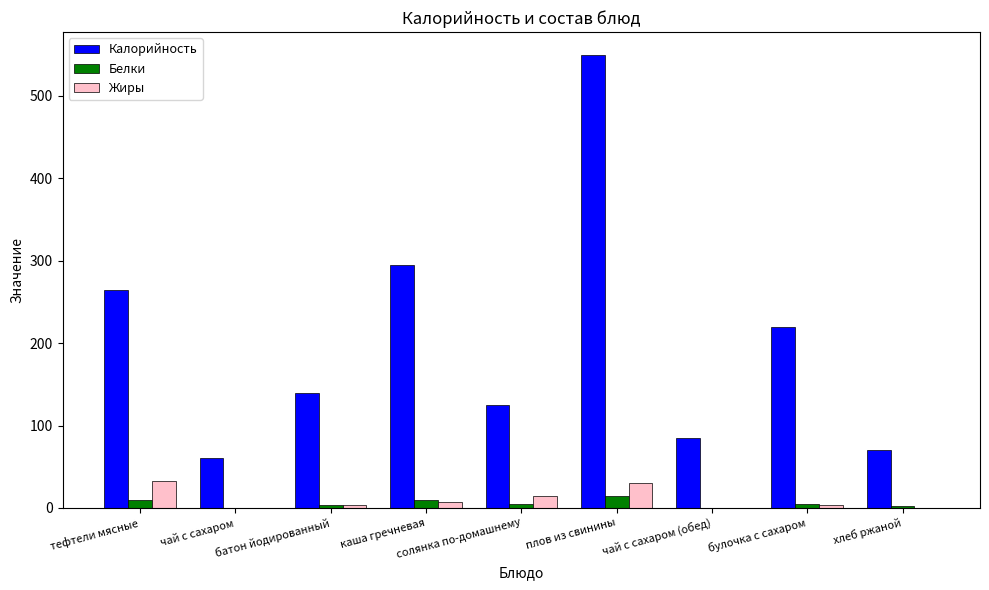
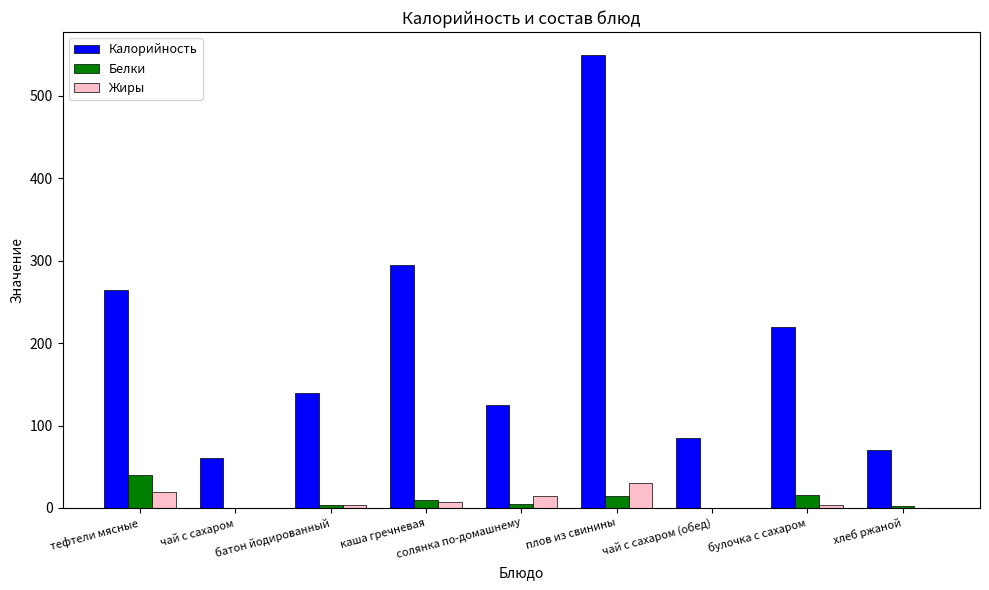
  {
    "Калорийность": {
      "тефтели мясные": 270,
      "чай с сахаром": 60,
      "батон йодированный": 140,
      "каша гречневая": 300,
      "солянка по-домашнему": 130,
      "плов из свинины": 550,
      "чай с сахаром (обед)": 90,
      "булочка с сахаром": 220,
      "хлеб ржаной": 70
    },
    "Белки": {
-     "тефтели мясные": 10,
+     "тефтели мясные": 40,
      "чай с сахаром": 0,
      "каша гречневая": 10,
      "солянка по-домашнему": 10,
      "плов из свинины": 10,
      "чай с сахаром (обед)": 0,
-     "булочка с сахаром": 10
+     "булочка с сахаром": 20
    },
    "Жиры": {
-     "тефтели мясные": 30,
+     "тефтели мясные": 20,
      "чай с сахаром": 0,
      "каша гречневая": 10,
      "солянка по-домашнему": 20,
      "плов из свинины": 30,
      "чай с сахаром (обед)": 0,
      "булочка с сахаром": 0,
      "хлеб ржаной": 0
    }
  }
